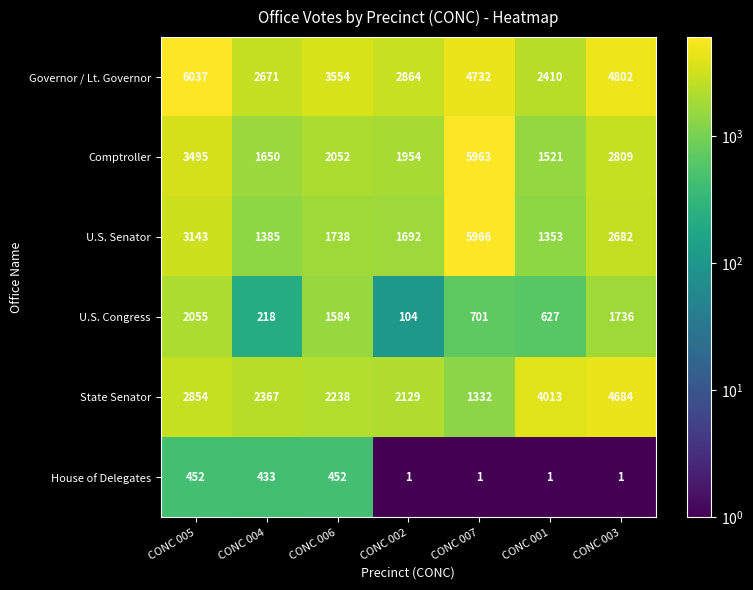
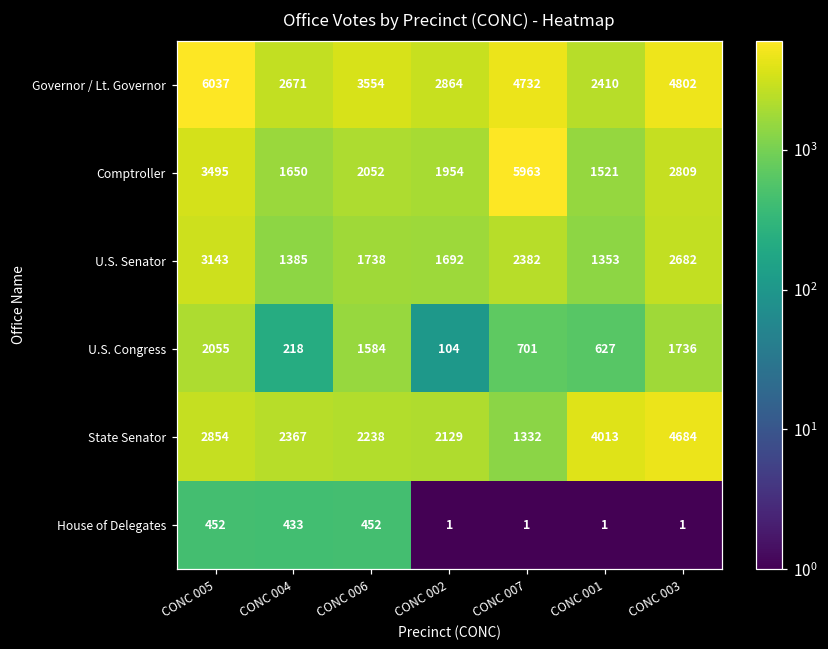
  {
    "Governor / Lt. Governor": {
      "CONC 005": 6037,
      "CONC 004": 2671,
      "CONC 006": 3554,
      "CONC 002": 2864,
      "CONC 007": 4732,
      "CONC 001": 2410,
      "CONC 003": 4802
    },
    "Comptroller": {
      "CONC 005": 3495,
      "CONC 004": 1650,
      "CONC 006": 2052,
      "CONC 002": 1954,
      "CONC 007": 5963,
      "CONC 001": 1521,
      "CONC 003": 2809
    },
    "U.S. Senator": {
      "CONC 005": 3143,
      "CONC 004": 1385,
      "CONC 006": 1738,
      "CONC 002": 1692,
-     "CONC 007": 5966,
+     "CONC 007": 2382,
      "CONC 001": 1353,
      "CONC 003": 2682
    },
    "U.S. Congress": {
      "CONC 005": 2055,
      "CONC 004": 218,
      "CONC 006": 1584,
      "CONC 002": 104,
      "CONC 007": 701,
      "CONC 001": 627,
      "CONC 003": 1736
    },
    "State Senator": {
      "CONC 005": 2854,
      "CONC 004": 2367,
      "CONC 006": 2238,
      "CONC 002": 2129,
      "CONC 007": 1332,
      "CONC 001": 4013,
      "CONC 003": 4684
    },
    "House of Delegates": {
      "CONC 005": 452,
      "CONC 004": 433,
      "CONC 006": 452,
      "CONC 002": 1,
      "CONC 007": 1,
      "CONC 001": 1,
      "CONC 003": 1
    }
  }
